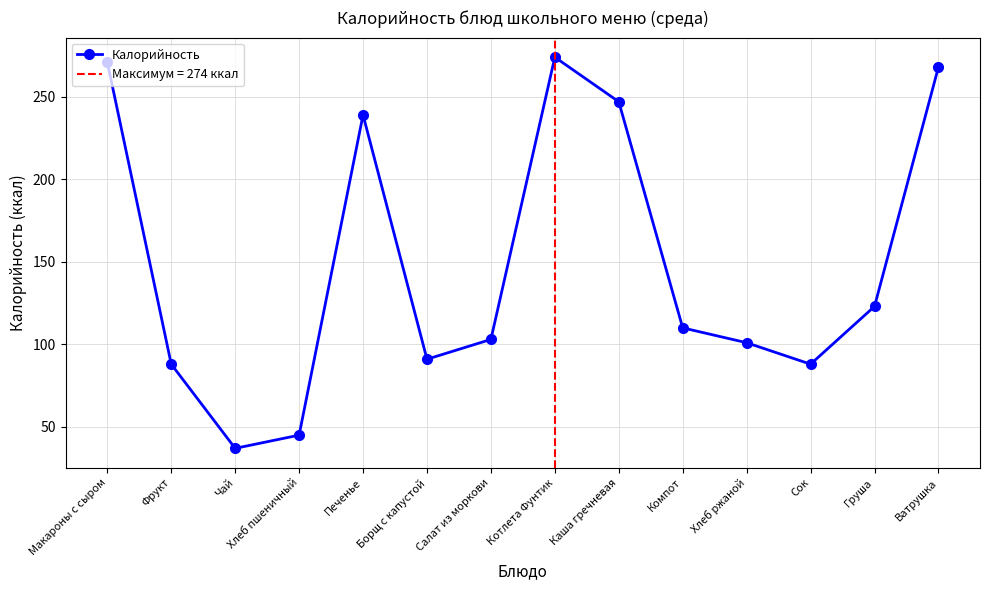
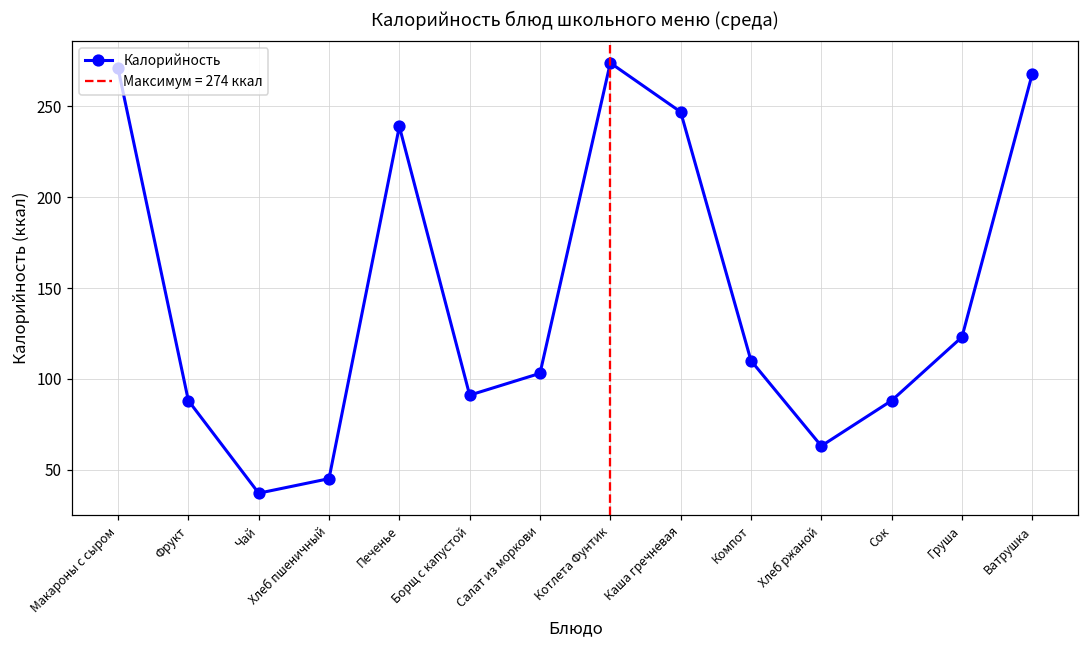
  {
    "Фрукт": 88,
    "Чай": 37,
    "Хлеб пшеничный": 45,
    "Печенье": 239,
    "Борщ с капустой": 91,
    "Салат из моркови": 103,
    "Котлета Фунтик": 274,
    "Каша гречневая": 247,
    "Компот": 110,
-   "Хлеб ржаной": 101,
+   "Хлеб ржаной": 63,
    "Сок": 88,
    "Груша": 123,
    "Ватрушка": 268
  }
